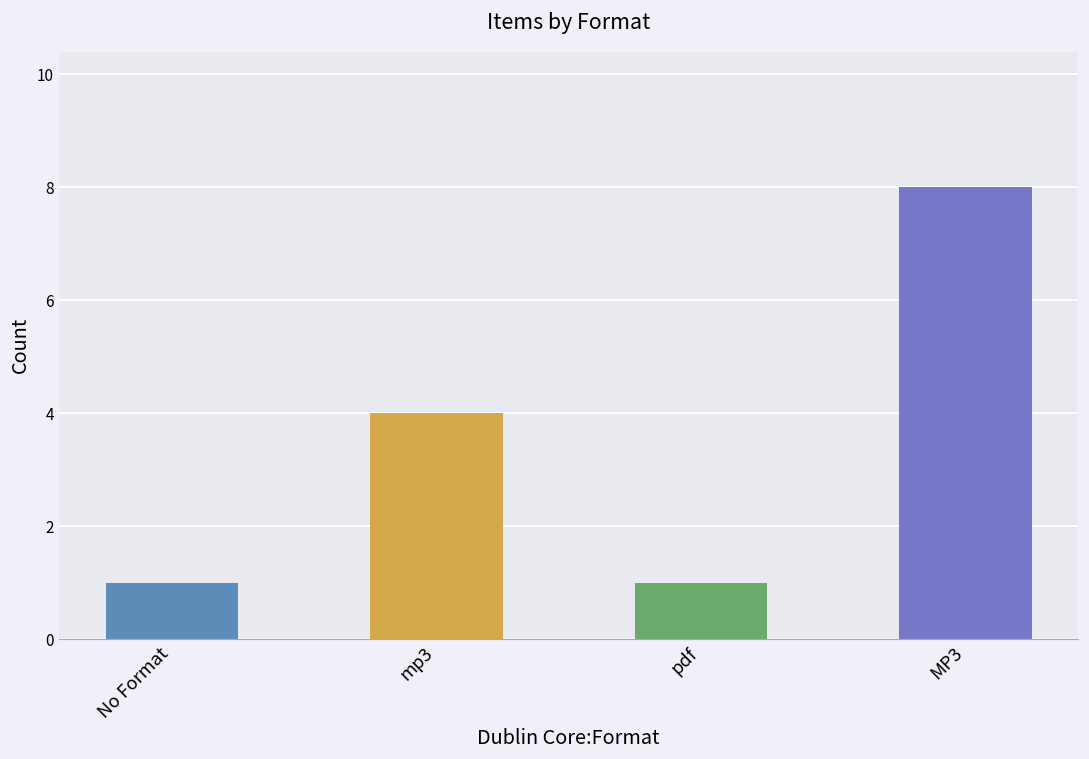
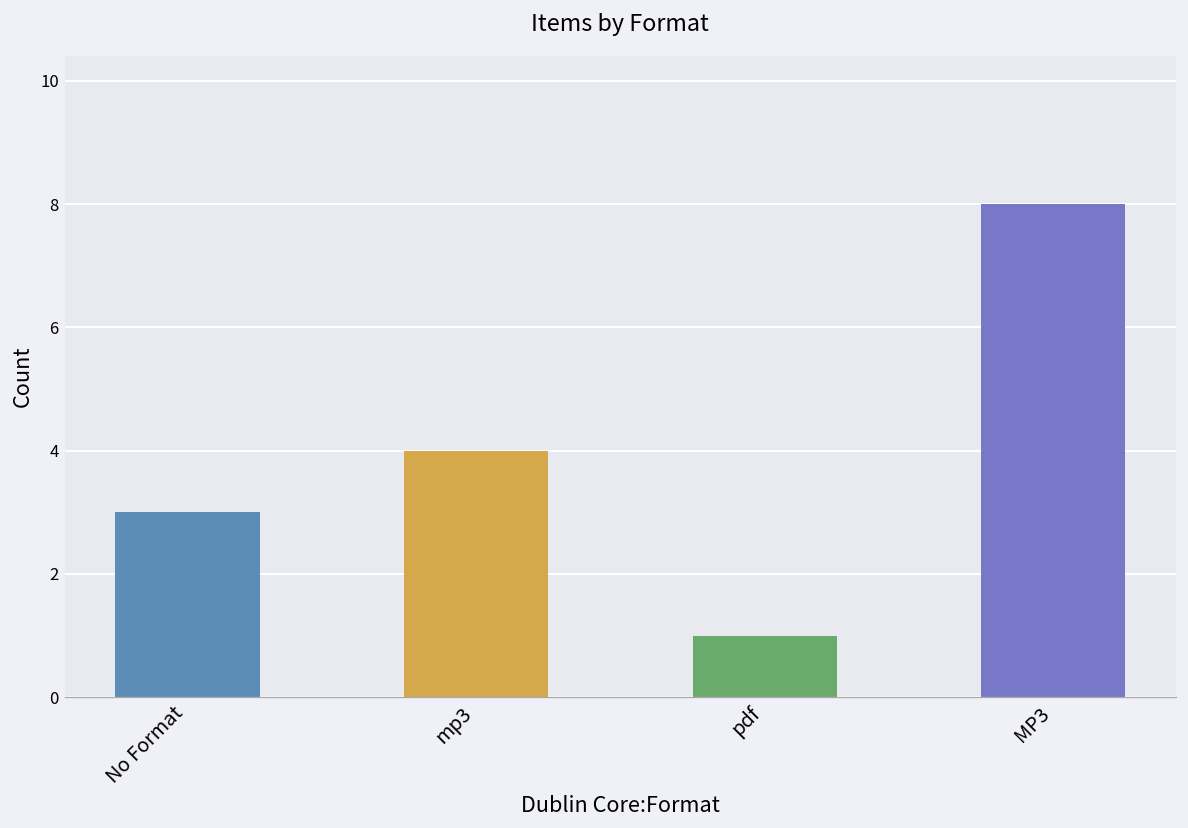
  {
-   "No Format": 1,
+   "No Format": 3,
    "mp3": 4,
    "pdf": 1,
    "MP3": 8
  }
